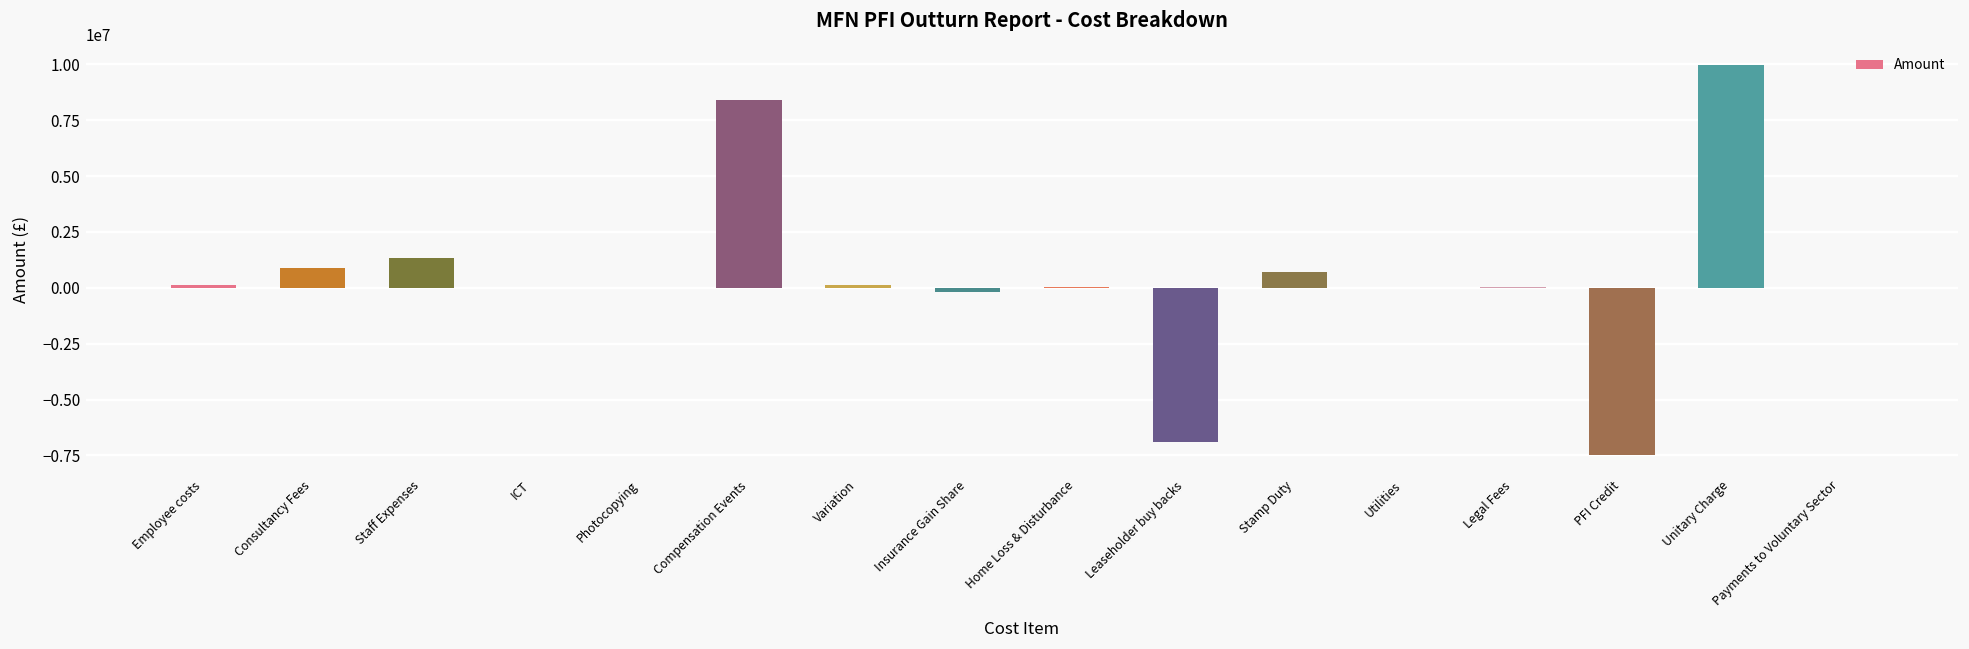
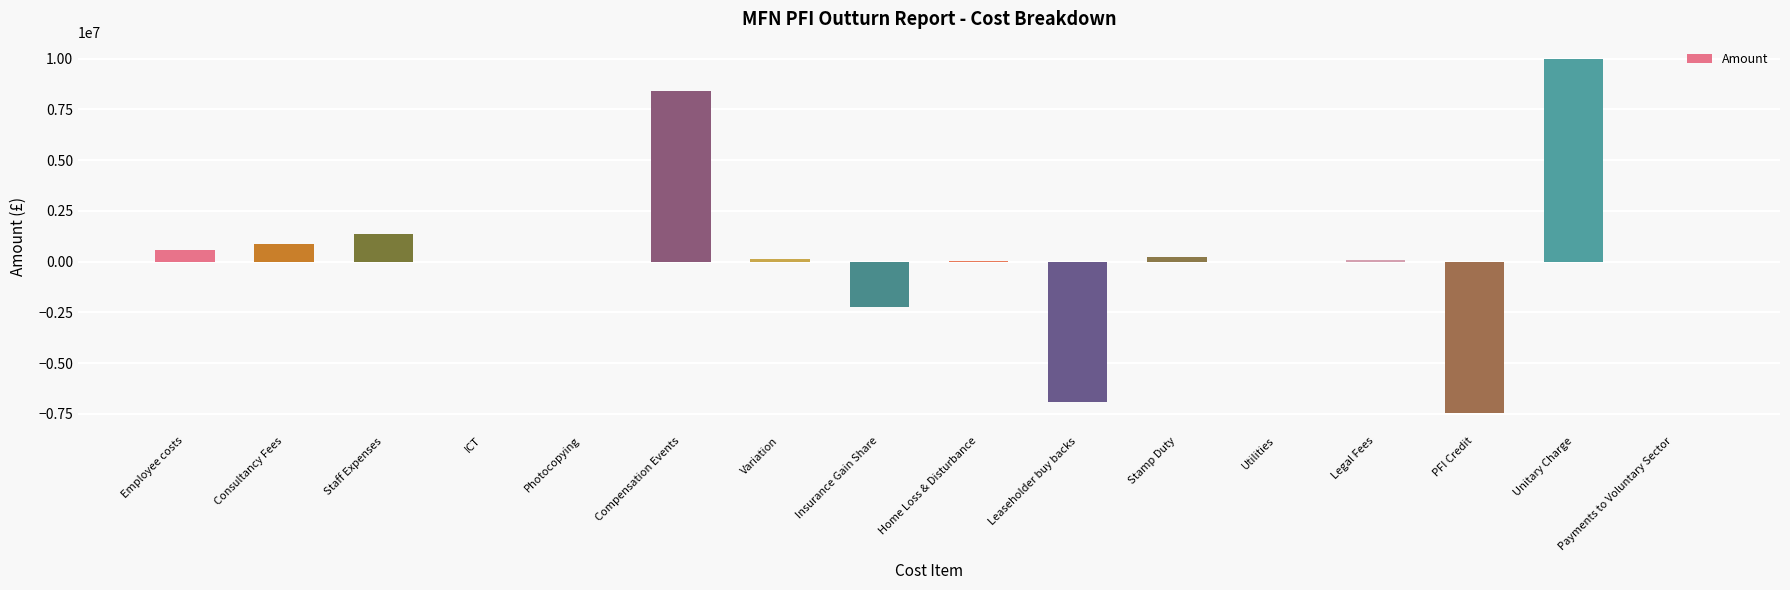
  {
-   "Employee costs": 100000,
+   "Employee costs": 600000,
    "Consultancy Fees": 900000,
    "Staff Expenses": 1300000,
    "Compensation Events": 8400000,
    "Variation": 100000,
-   "Insurance Gain Share": -200000,
+   "Insurance Gain Share": -2200000,
    "Leaseholder buy backs": -6900000,
-   "Stamp Duty": 700000,
+   "Stamp Duty": 200000,
    "PFI Credit": -7500000,
    "Unitary Charge": 10000000
  }
